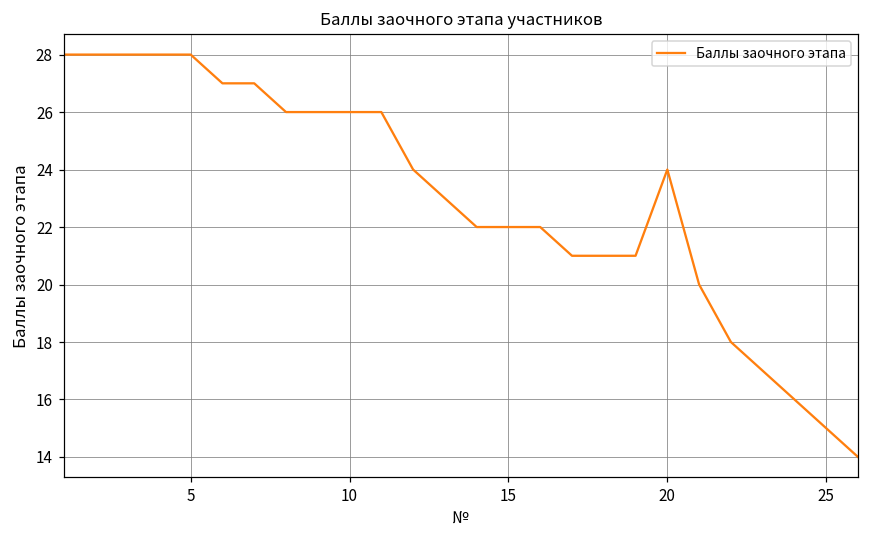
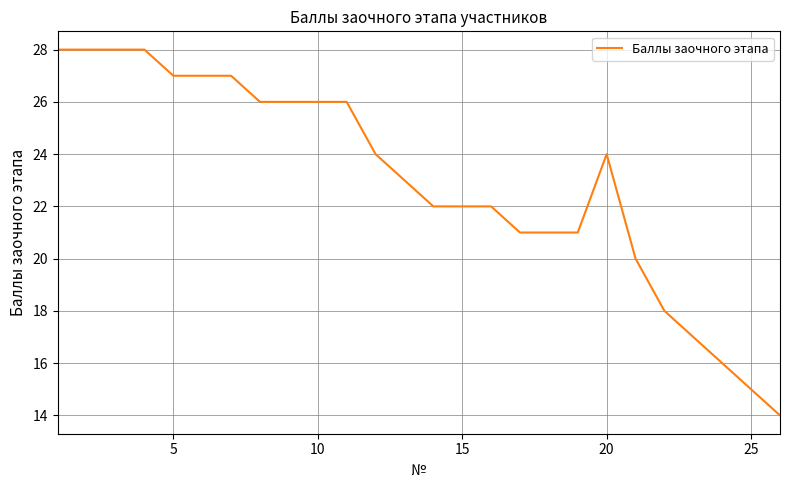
  {
-   "5": 28,
+   "5": 27,
    "10": 26,
    "15": 22,
    "20": 24,
    "25": 15
  }
